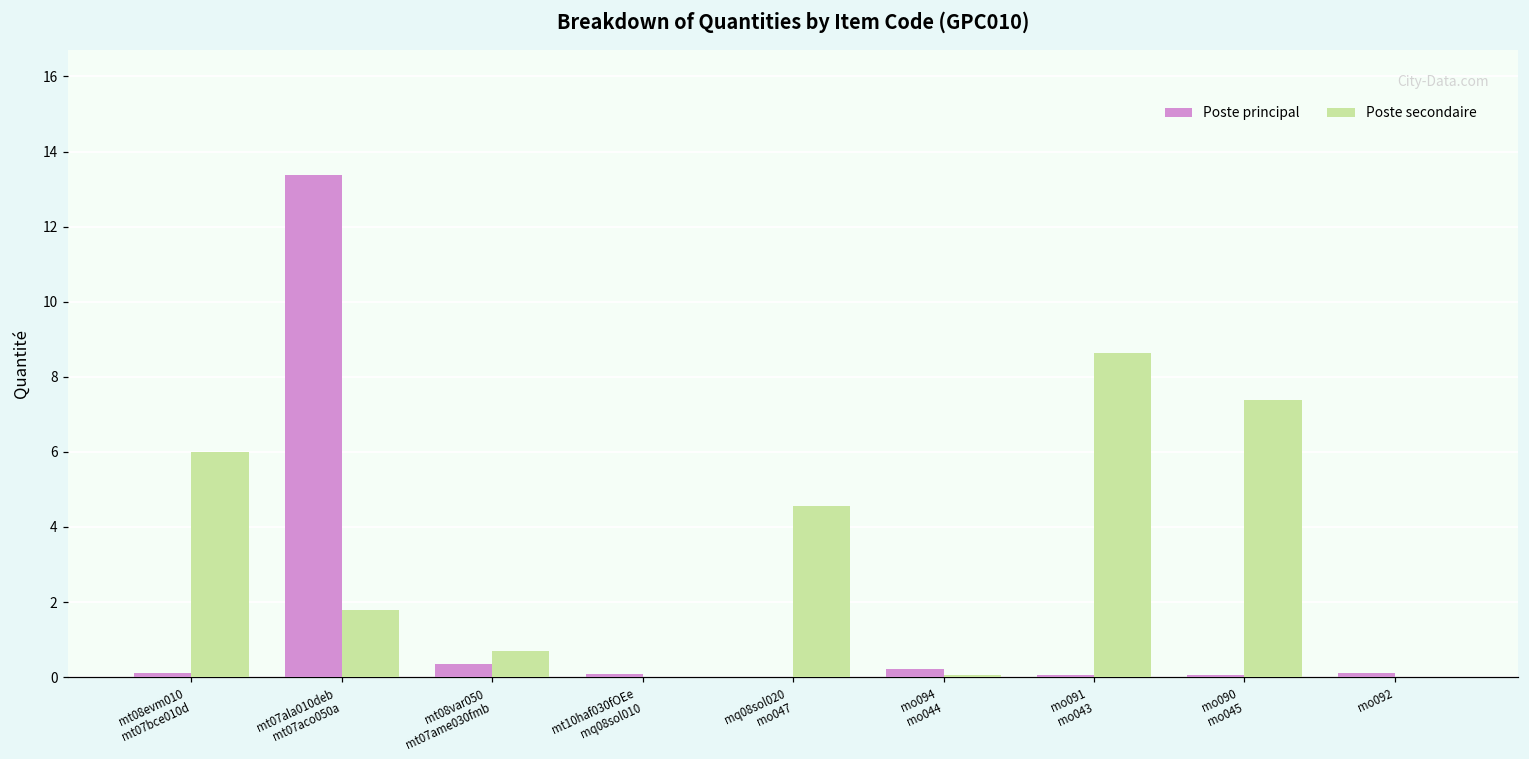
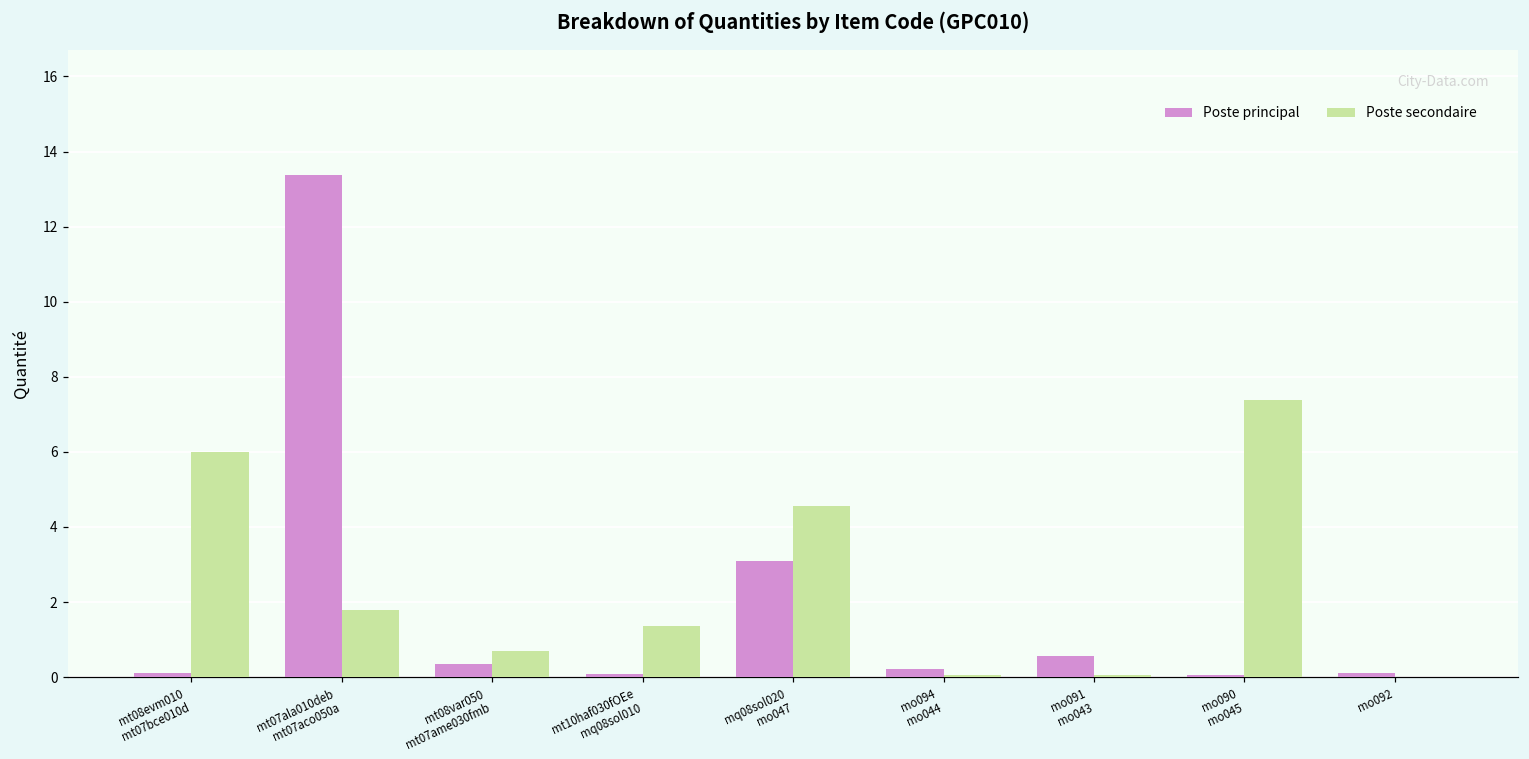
  {
    "Poste principal": {
      "mt08evm010 mt07bce010d": 0.1,
      "mt07ala010deb mt07aco050a": 13.4,
      "mt08var050 mt07ame030fmb": 0.4,
      "mt10haf030fOEe mq08sol010": 0.1,
-     "mq08sol020 mo047": 0.0,
+     "mq08sol020 mo047": 3.1,
      "mo094 mo044": 0.2,
-     "mo091 mo043": 0.1,
+     "mo091 mo043": 0.6,
      "mo092": 0.1
    },
    "Poste secondaire": {
      "mt08evm010 mt07bce010d": 6.0,
      "mt07ala010deb mt07aco050a": 1.8,
      "mt08var050 mt07ame030fmb": 0.7,
-     "mt10haf030fOEe mq08sol010": 0.0,
+     "mt10haf030fOEe mq08sol010": 1.4,
      "mq08sol020 mo047": 4.5,
-     "mo091 mo043": 8.6,
+     "mo091 mo043": 0.0,
      "mo090 mo045": 7.4,
      "mo092": 0.0
    }
  }
